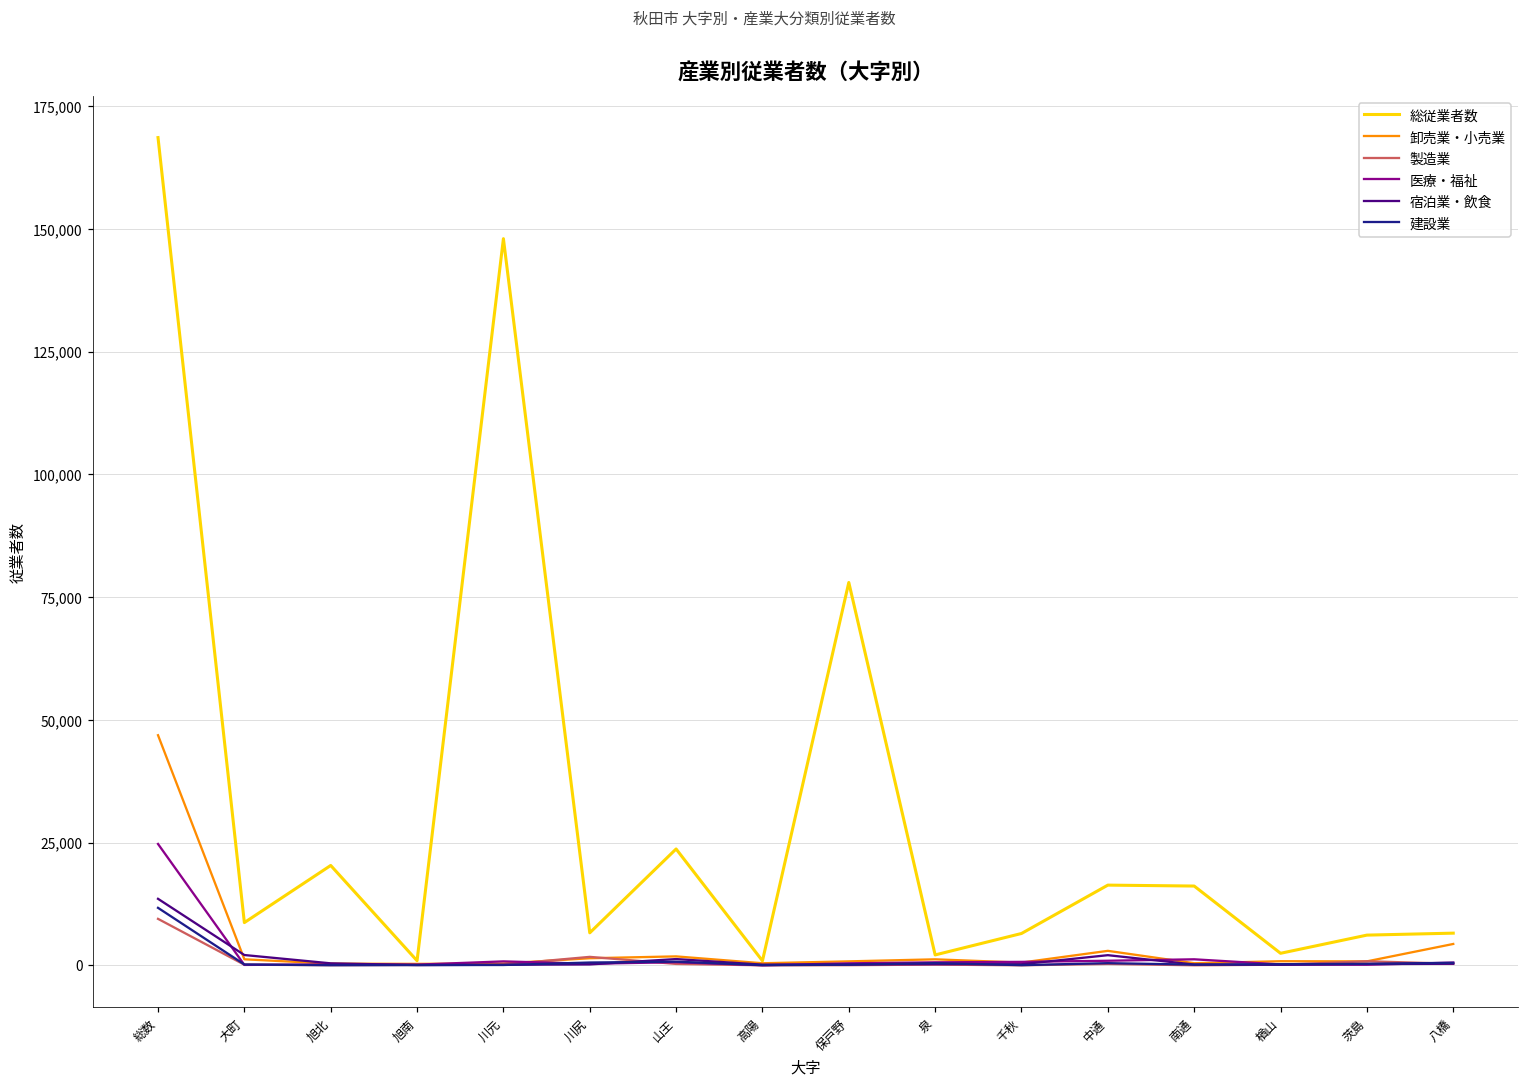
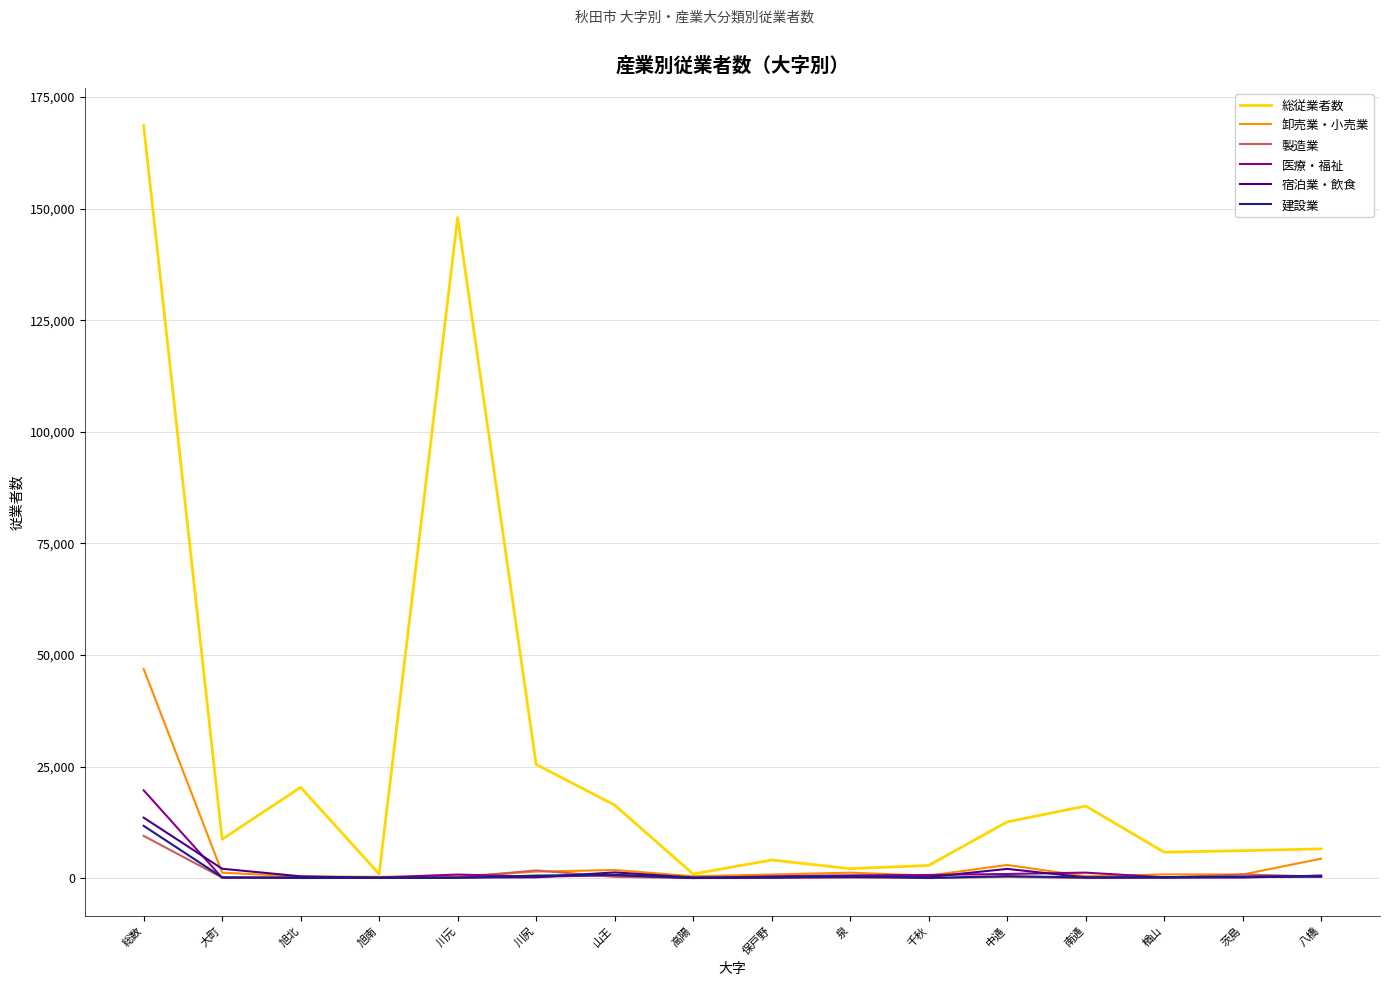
  {
    "総従業者数": {
      "総数": "169,000",
      "大町": "9,000",
      "旭北": "20,000",
      "旭南": "1,000",
      "川元": "148,000",
-     "川尻": "7,000",
-     "山王": "24,000",
-     "保戸野": "78,000",
+     "川尻": "25,000",
+     "山王": "16,000",
+     "保戸野": "4,000",
      "泉": "2,000",
-     "千秋": "6,000",
-     "中通": "16,000",
+     "千秋": "3,000",
+     "中通": "13,000",
      "南通": "16,000",
-     "楢山": "2,000",
+     "楢山": "6,000",
      "茨島": "6,000",
      "八橋": "7,000"
    },
    "卸売業・小売業": {
      "総数": "47,000",
      "大町": "1,000",
      "泉": "1,000",
      "中通": "3,000",
      "楢山": "1,000",
      "八橋": "4,000"
    },
    "製造業": {
      "総数": "9,000"
    },
    "医療・福祉": {
-     "総数": "25,000",
+     "総数": "20,000",
      "南通": "1,000"
    }
  }
